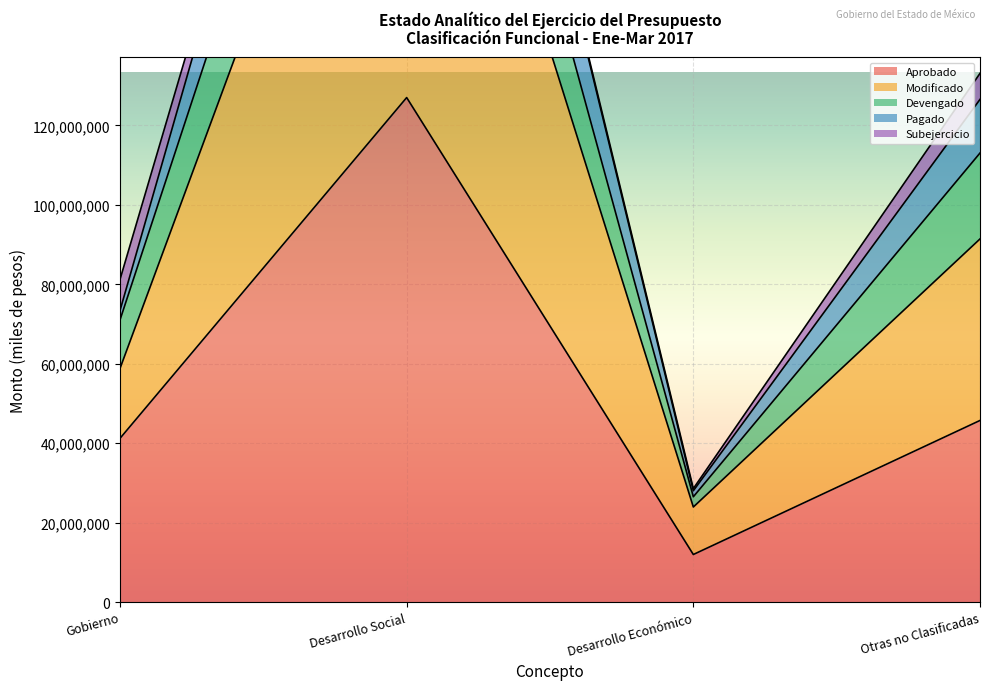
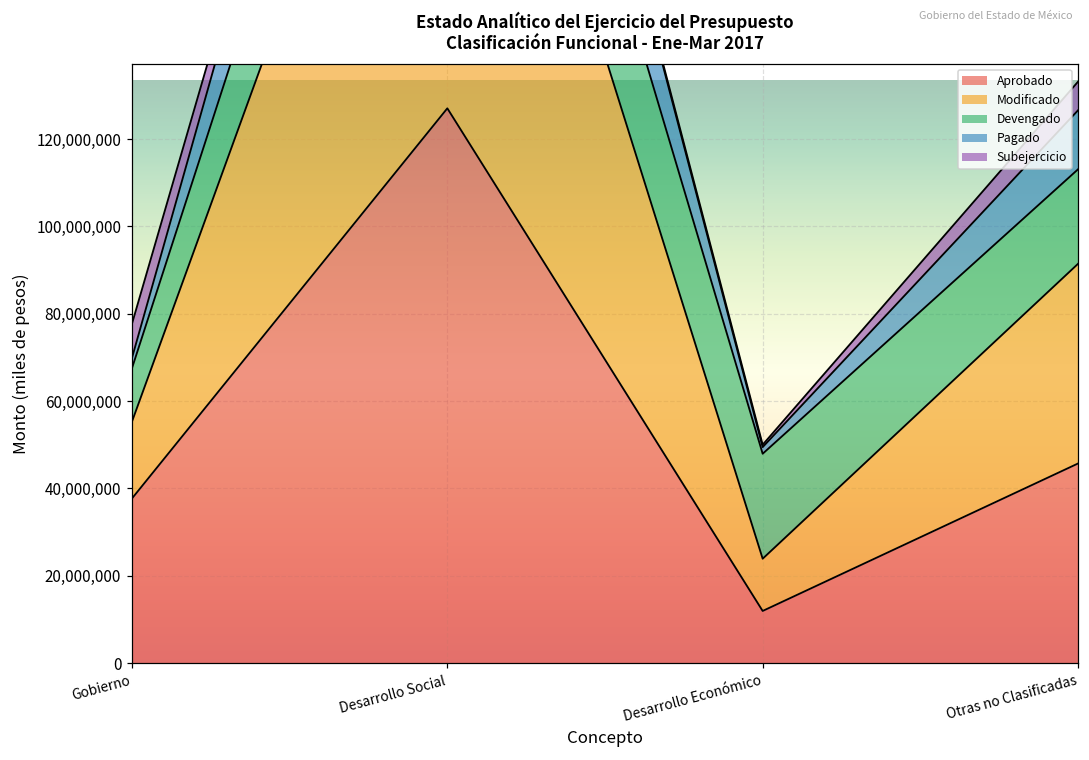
  {
    "Aprobado": {
-     "Gobierno": "41,000,000",
+     "Gobierno": "38,000,000",
      "Desarrollo Social": "127,000,000",
      "Desarrollo Económico": "12,000,000",
      "Otras no Clasificadas": "46,000,000"
    },
    "Modificado": {
      "Gobierno": "18,000,000",
      "Desarrollo Económico": "12,000,000",
      "Otras no Clasificadas": "46,000,000"
    },
    "Devengado": {
      "Gobierno": "12,000,000",
-     "Desarrollo Económico": "3,000,000",
+     "Desarrollo Económico": "24,000,000",
      "Otras no Clasificadas": "22,000,000"
    },
    "Pagado": {
      "Gobierno": "2,000,000",
      "Otras no Clasificadas": "14,000,000"
    },
    "Subejercicio": {
      "Gobierno": "8,000,000",
      "Otras no Clasificadas": "7,000,000"
    }
  }
